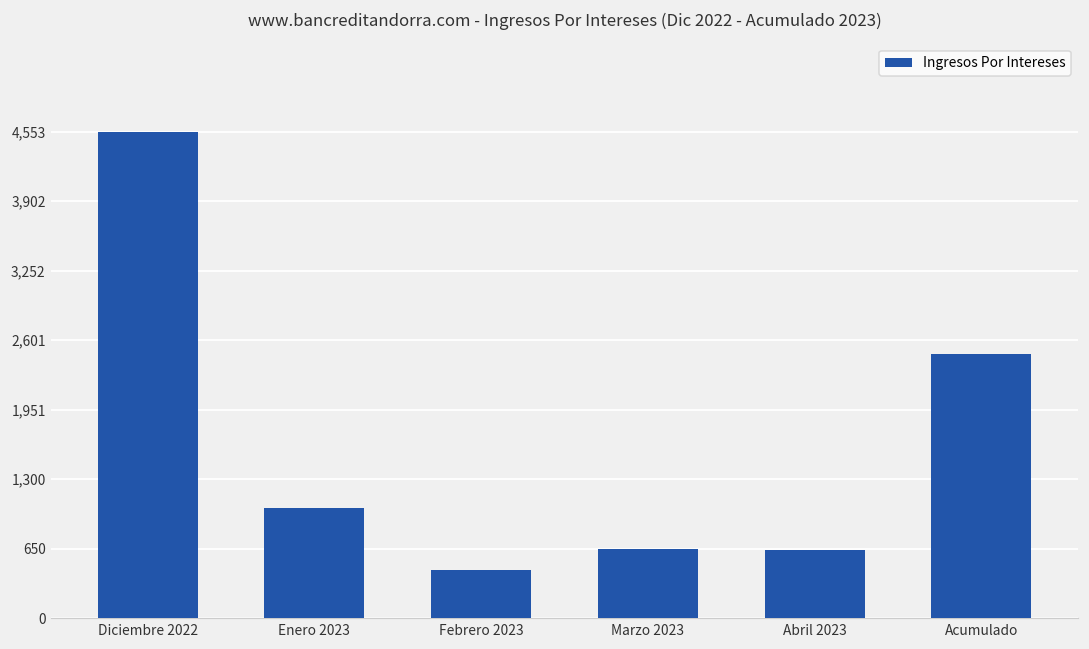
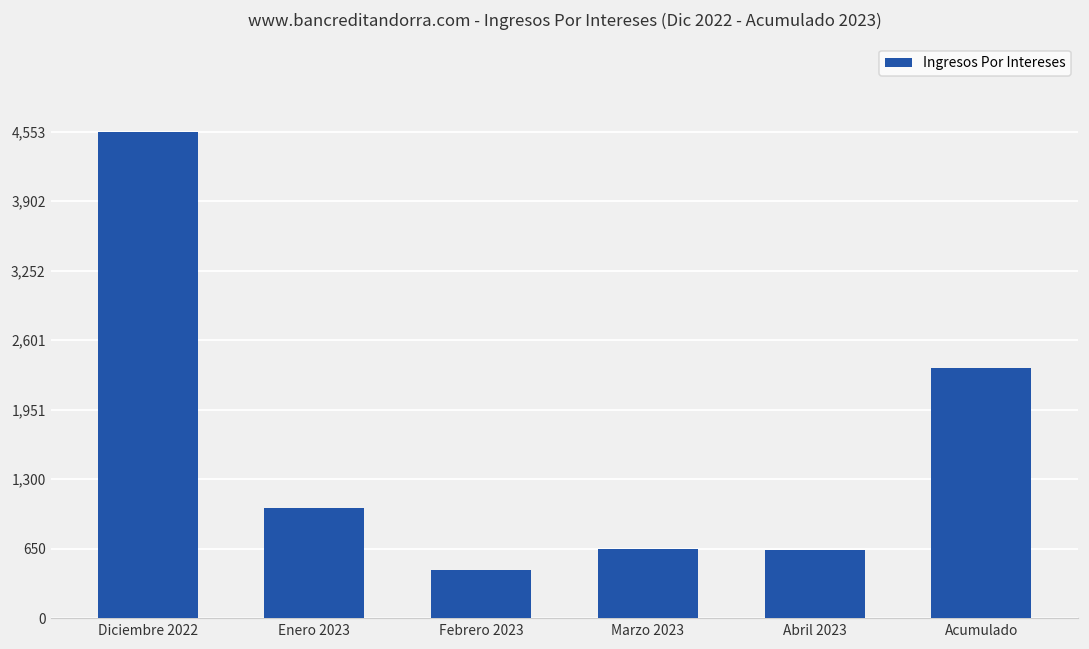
  {
    "Diciembre 2022": "4,600",
    "Enero 2023": "1,000",
    "Febrero 2023": "500",
    "Marzo 2023": "600",
    "Abril 2023": "600",
-   "Acumulado": "2,500"
+   "Acumulado": "2,300"
  }
